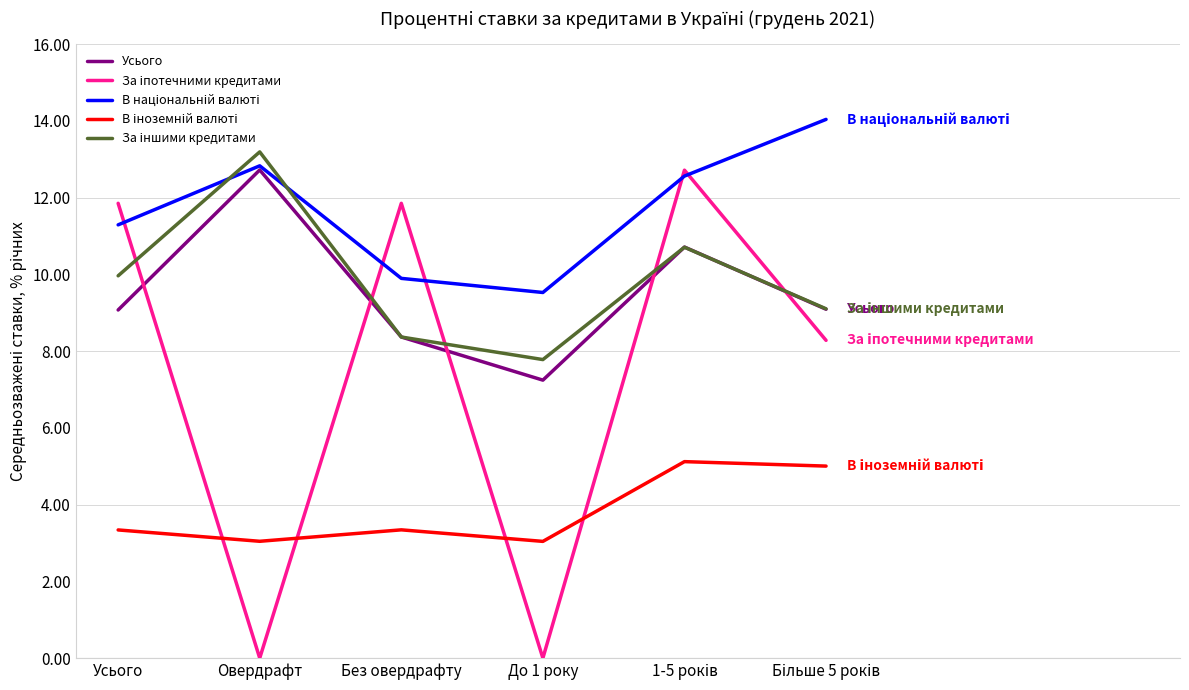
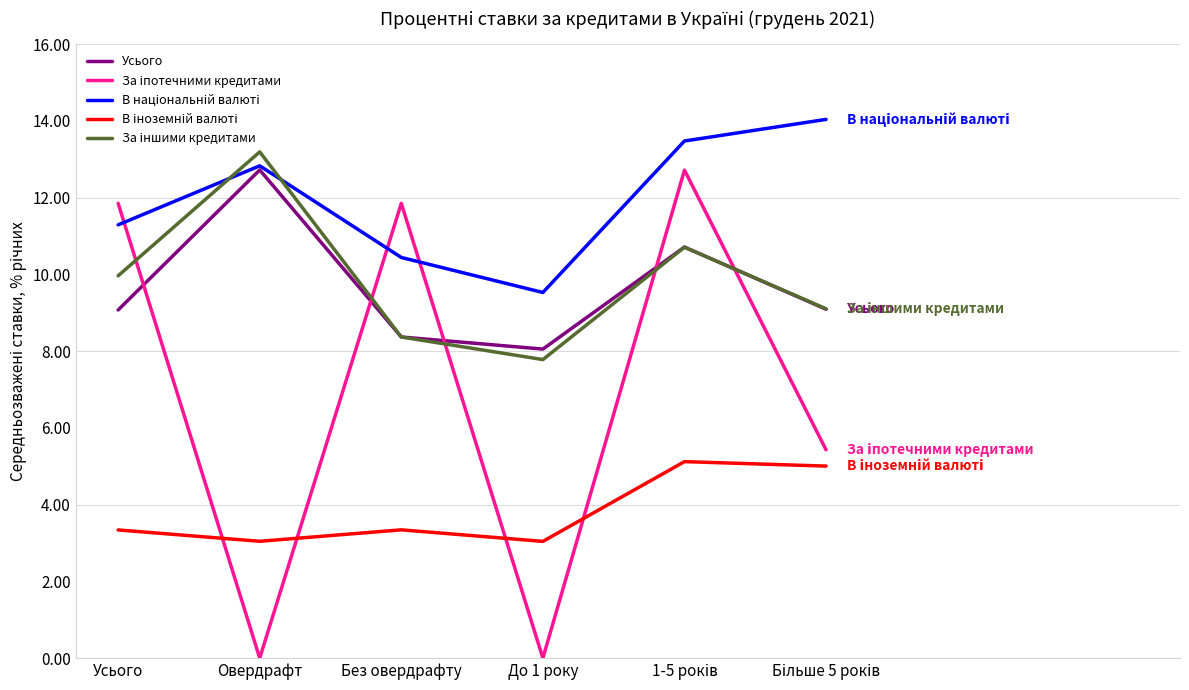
  {
    "Усього": {
      "Усього": 9.1,
      "Овердрафт": 12.7,
-     "До 1 року": 7.2
+     "До 1 року": 8.1
    },
    "За іпотечними кредитами": {
      "Усього": 11.9,
      "Овердрафт": 0.0,
      "Без овердрафту": 11.9,
      "До 1 року": 0.0,
      "1-5 років": 12.7,
-     "Більше 5 років": 8.3
+     "Більше 5 років": 5.4
    },
    "В національній валюті": {
      "Усього": 11.3,
      "Овердрафт": 12.8,
-     "Без овердрафту": 9.9,
+     "Без овердрафту": 10.4,
      "До 1 року": 9.5,
-     "1-5 років": 12.6,
+     "1-5 років": 13.5,
      "Більше 5 років": 14.0
    },
    "В іноземній валюті": {
      "Усього": 3.3,
      "Овердрафт": 3.0,
      "Без овердрафту": 3.3,
      "До 1 року": 3.0,
      "1-5 років": 5.1,
      "Більше 5 років": 5.0
    },
    "За іншими кредитами": {
      "Усього": 10.0,
      "Овердрафт": 13.2,
      "До 1 року": 7.8
    }
  }
